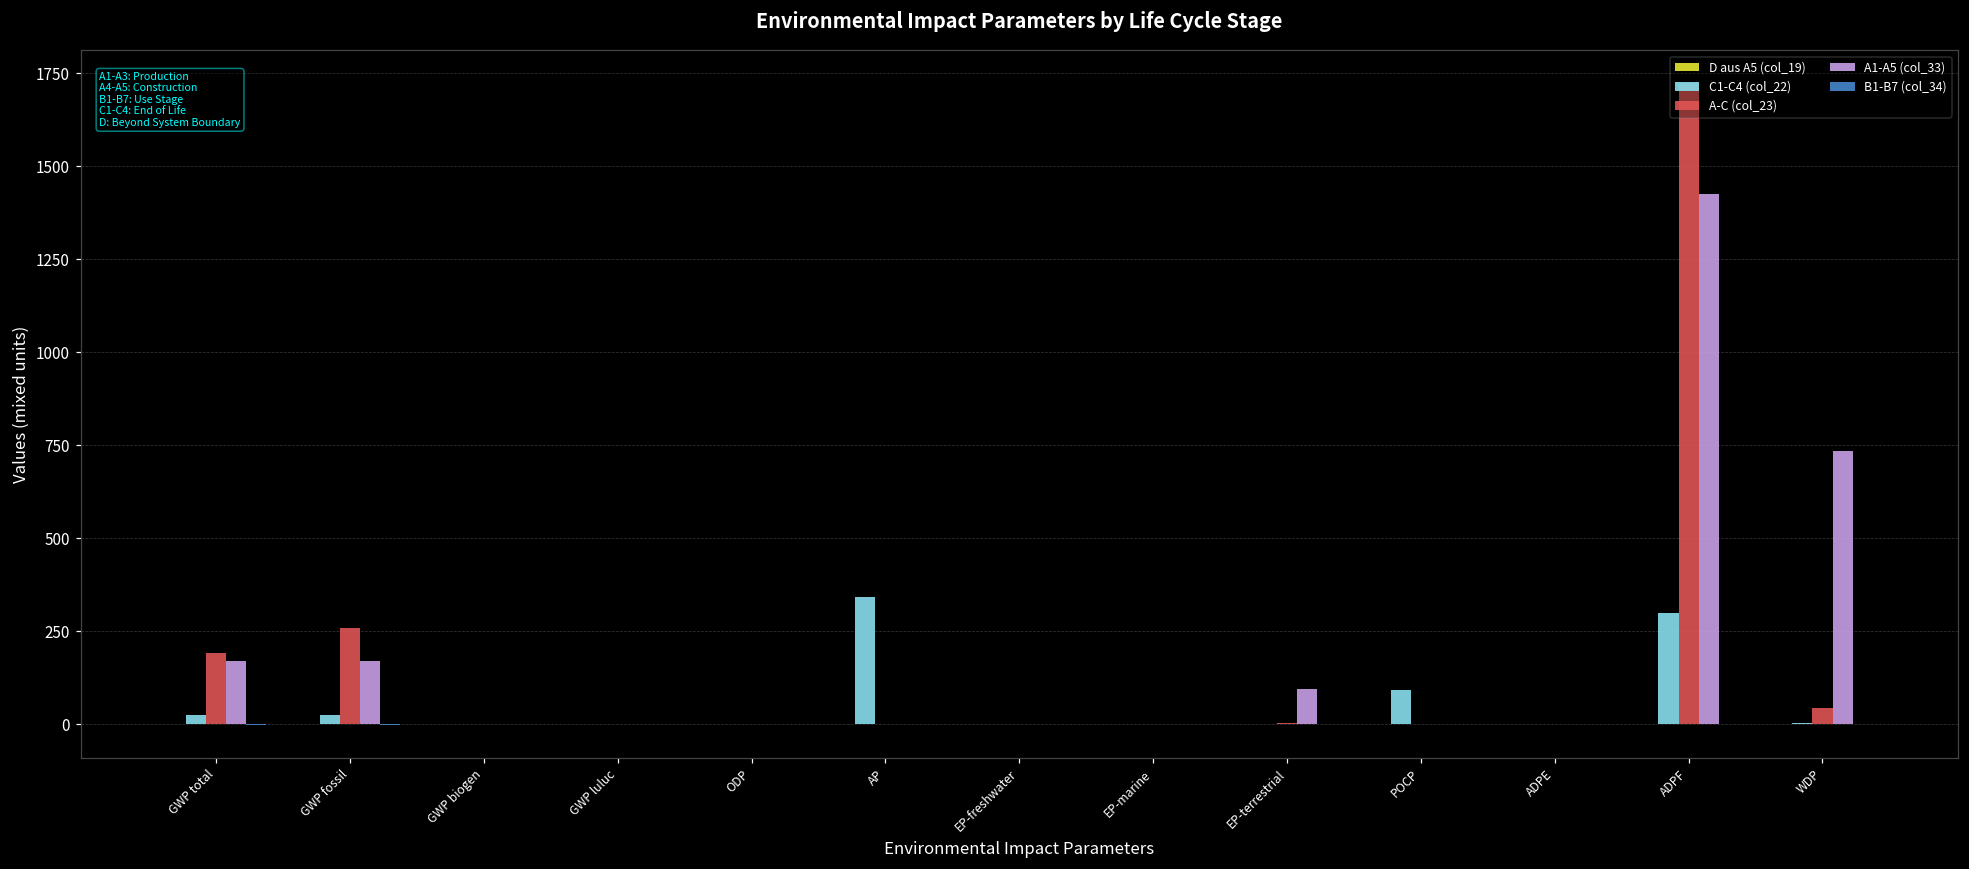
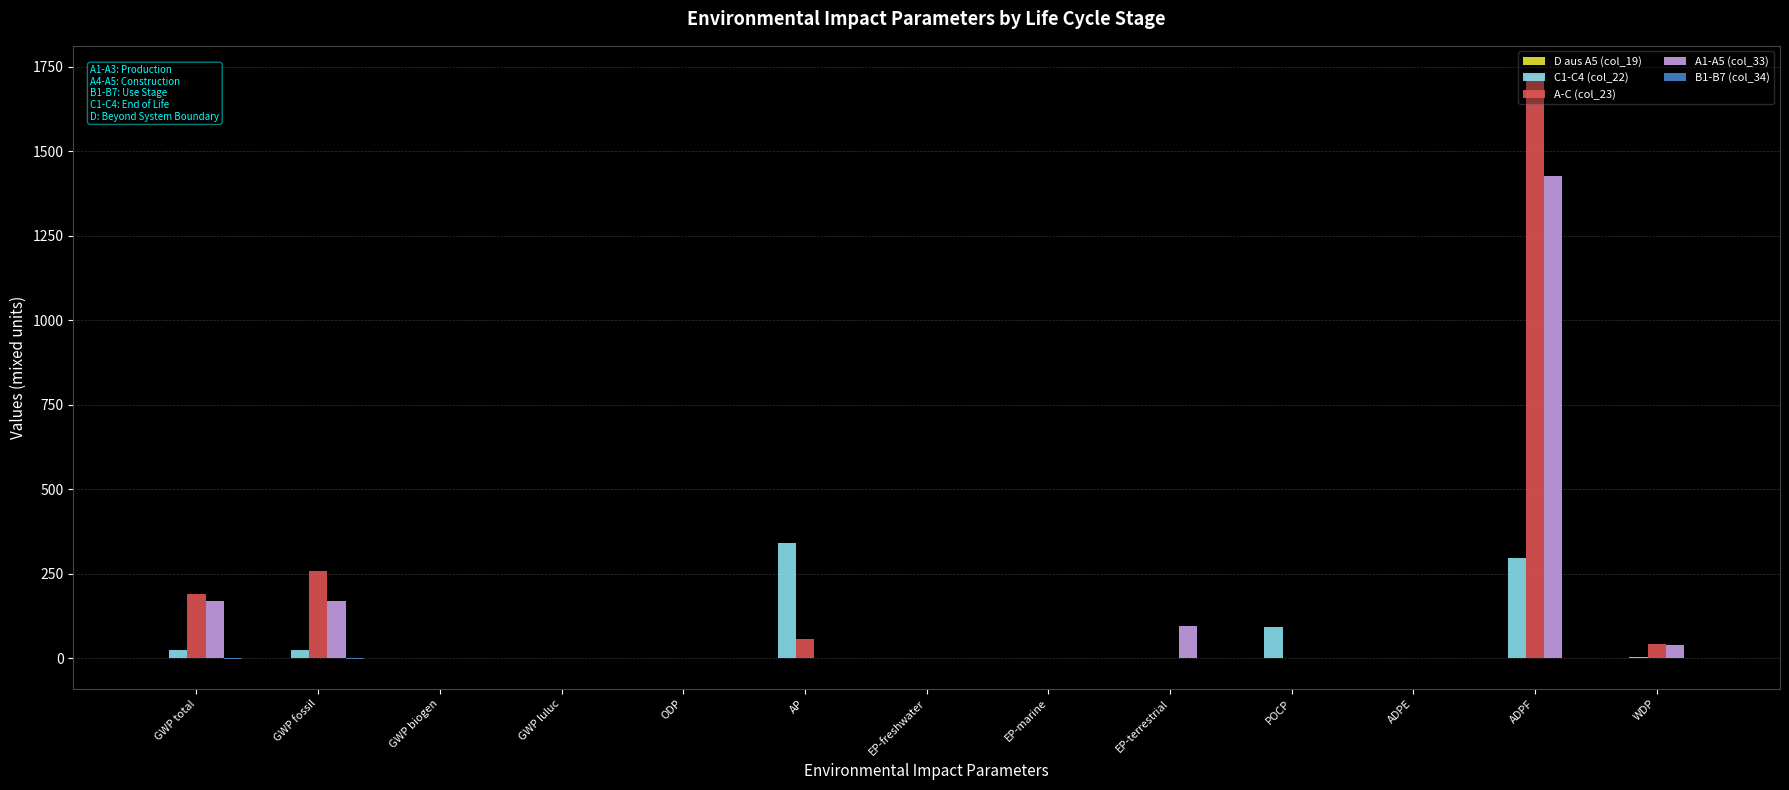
  {
    "D aus A5 (col_19)": {
      "GWP total": 0,
      "GWP fossil": 0,
      "GWP biogen": 0,
      "GWP luluc": 0,
      "ODP": 0,
      "AP": 0,
      "EP-freshwater": 0,
      "EP-marine": 0,
      "EP-terrestrial": 0,
      "POCP": 0,
      "ADPE": 0,
      "ADPF": 0,
      "WDP": 0
    },
    "C1-C4 (col_22)": {
      "GWP total": 20,
      "GWP fossil": 20,
      "GWP biogen": 0,
      "AP": 340,
      "POCP": 90,
      "ADPF": 300
    },
    "A-C (col_23)": {
      "GWP total": 190,
      "GWP fossil": 260,
      "GWP biogen": 0,
-     "AP": 0,
+     "AP": 60,
      "WDP": 40
    },
    "A1-A5 (col_33)": {
      "GWP total": 170,
      "GWP fossil": 170,
      "GWP biogen": 0,
      "EP-terrestrial": 90,
      "ADPF": 1430,
-     "WDP": 730
+     "WDP": 40
    },
    "B1-B7 (col_34)": {
      "GWP biogen": 0
    }
  }
